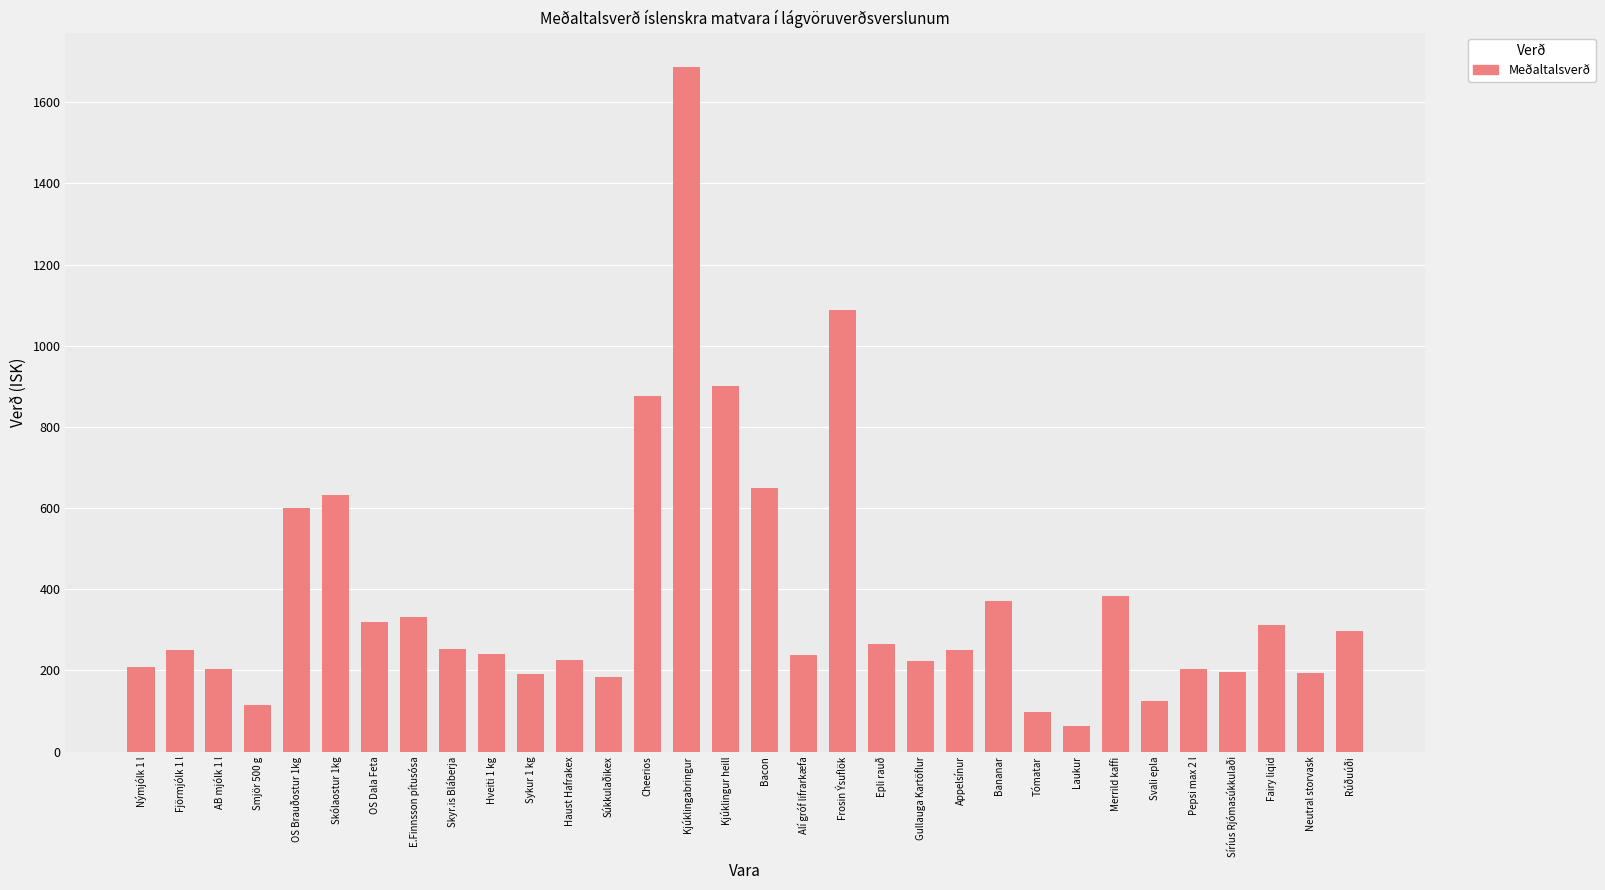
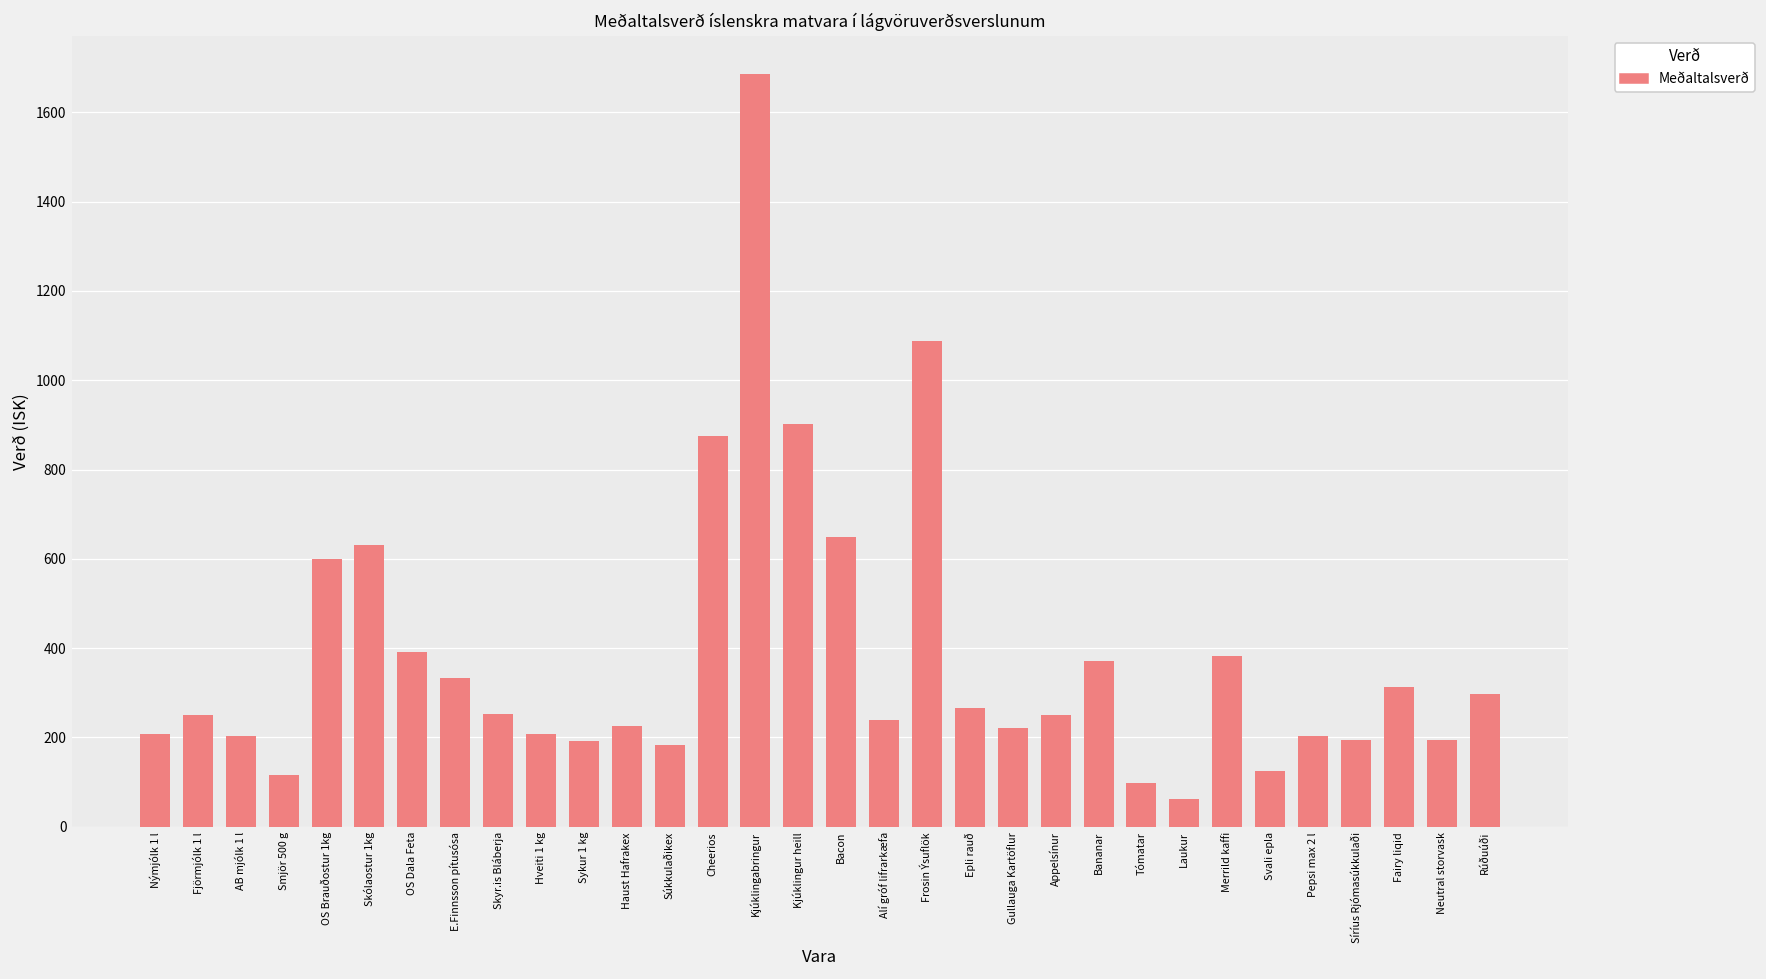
  {
    "Nýmjólk 1 l": 210,
    "Fjörmjólk 1 l": 250,
    "AB mjólk 1 l": 200,
    "Smjör 500 g": 120,
    "OS Brauðostur 1kg": 600,
    "Skólaostur 1kg": 630,
-   "OS Dala Feta": 320,
+   "OS Dala Feta": 390,
    "E.Finnsson pítusósa": 330,
    "Skyr.is Bláberja": 250,
-   "Hveiti 1 kg": 240,
+   "Hveiti 1 kg": 210,
    "Sykur 1 kg": 190,
    "Haust Hafrakex": 230,
    "Súkkulaðikex": 180,
    "Cheerios": 880,
    "Kjúklingabringur": 1690,
    "Kjúklingur heill": 900,
    "Bacon": 650,
    "Alí gróf lifrarkæfa": 240,
    "Frosin Ýsuflök": 1090,
    "Epli rauð": 270,
    "Gullauga Kartöflur": 220,
    "Appelsínur": 250,
    "Bananar": 370,
    "Tómatar": 100,
    "Laukur": 60,
    "Merrild kaffi": 380,
    "Svali epla": 130,
    "Pepsi max 2 l": 200,
    "Síríus Rjómasúkkulaði": 200,
    "Fairy liqid": 310,
    "Neutral storvask": 190,
    "Rúðuúði": 300
  }
